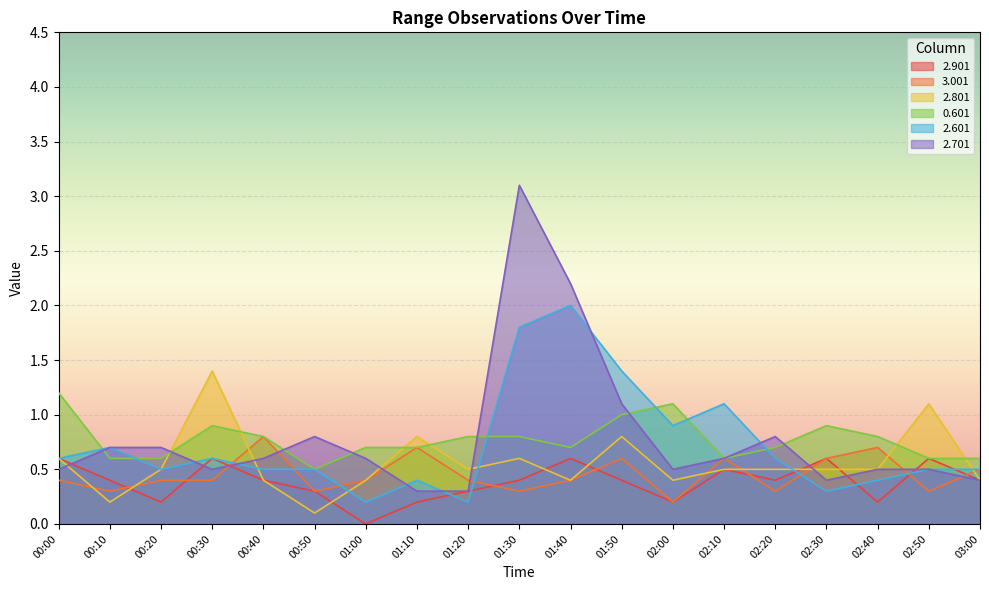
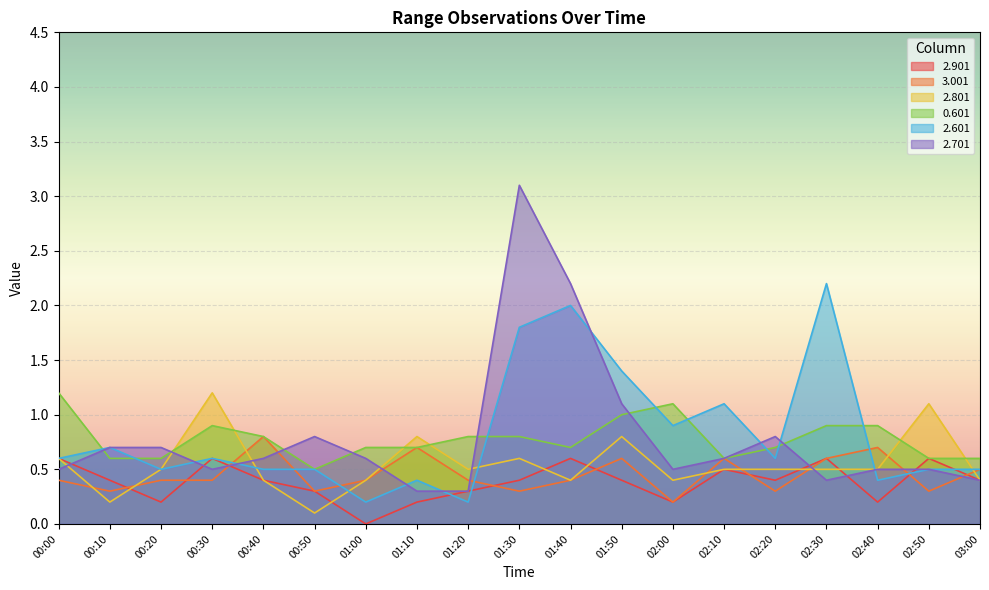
  {
    "2.801": {
      "00:10": 0.2,
-     "00:30": 1.4,
+     "00:30": 1.2,
      "00:50": 0.1,
      "01:10": 0.8,
      "01:20": 0.5,
      "01:30": 0.6,
      "01:50": 0.8,
      "02:00": 0.4,
      "02:20": 0.5,
      "02:30": 0.5,
      "02:50": 1.1
    },
    "0.601": {
      "00:00": 1.2,
      "00:10": 0.6,
      "00:20": 0.6,
      "00:30": 0.9,
      "01:00": 0.7,
      "01:20": 0.8,
      "01:30": 0.8,
      "01:40": 0.7,
      "01:50": 1.0,
      "02:00": 1.1,
      "02:20": 0.7,
      "02:30": 0.9,
-     "02:40": 0.8,
+     "02:40": 0.9,
      "03:00": 0.6
    },
    "2.601": {
      "00:40": 0.5,
      "01:00": 0.2,
      "01:10": 0.4,
      "01:20": 0.2,
      "01:30": 1.8,
      "01:40": 2.0,
      "01:50": 1.4,
      "02:00": 0.9,
      "02:10": 1.1,
      "02:20": 0.6,
-     "02:30": 0.3,
+     "02:30": 2.2,
      "02:40": 0.4
    },
    "2.701": {
      "00:00": 0.5,
      "00:20": 0.7,
      "00:30": 0.5,
      "00:40": 0.6,
      "00:50": 0.8,
      "01:00": 0.6,
      "01:10": 0.3,
      "01:30": 3.1,
      "01:40": 2.2,
      "01:50": 1.1,
      "02:00": 0.5,
      "02:20": 0.8,
      "02:30": 0.4
    }
  }
